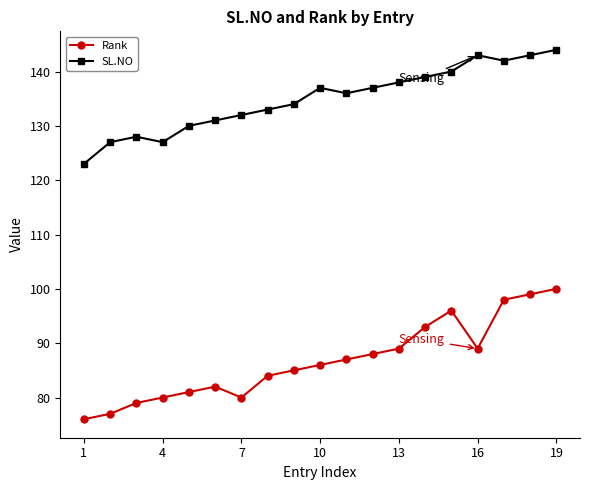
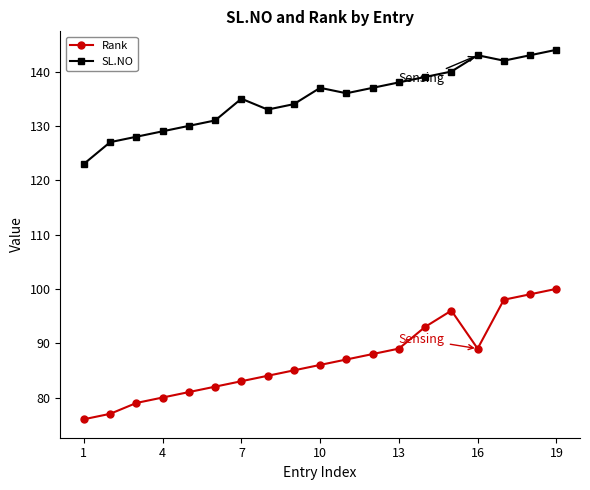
  {
    "Rank": {
      "1": 76,
      "4": 80,
-     "7": 80,
+     "7": 83,
      "10": 86,
      "13": 89,
      "16": 89,
      "19": 100
    },
    "SL.NO": {
      "1": 123,
-     "4": 127,
-     "7": 132,
+     "4": 129,
+     "7": 135,
      "10": 137,
      "13": 138,
      "16": 143,
      "19": 144
    }
  }
